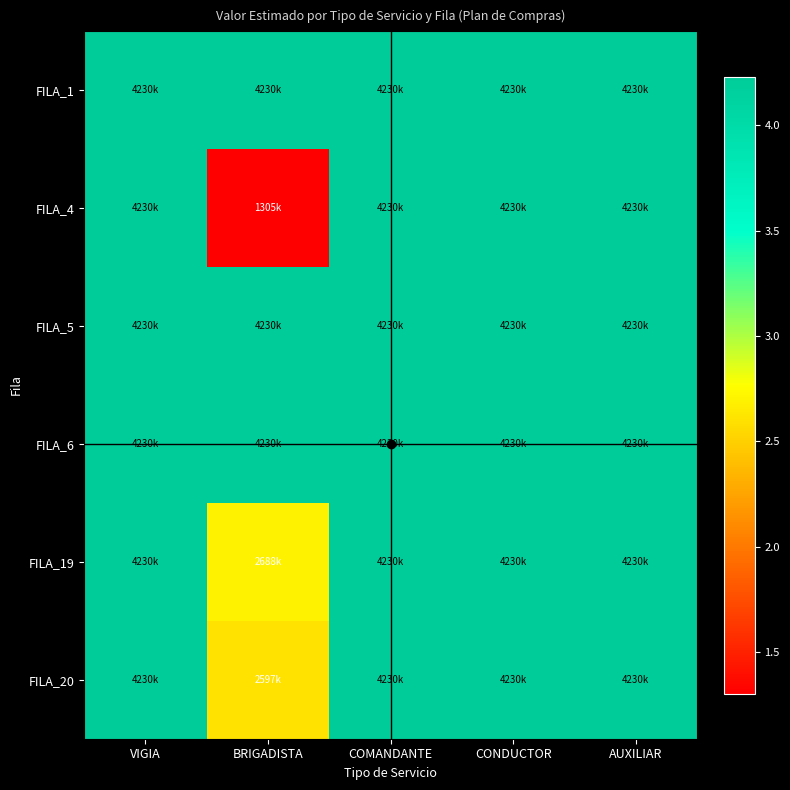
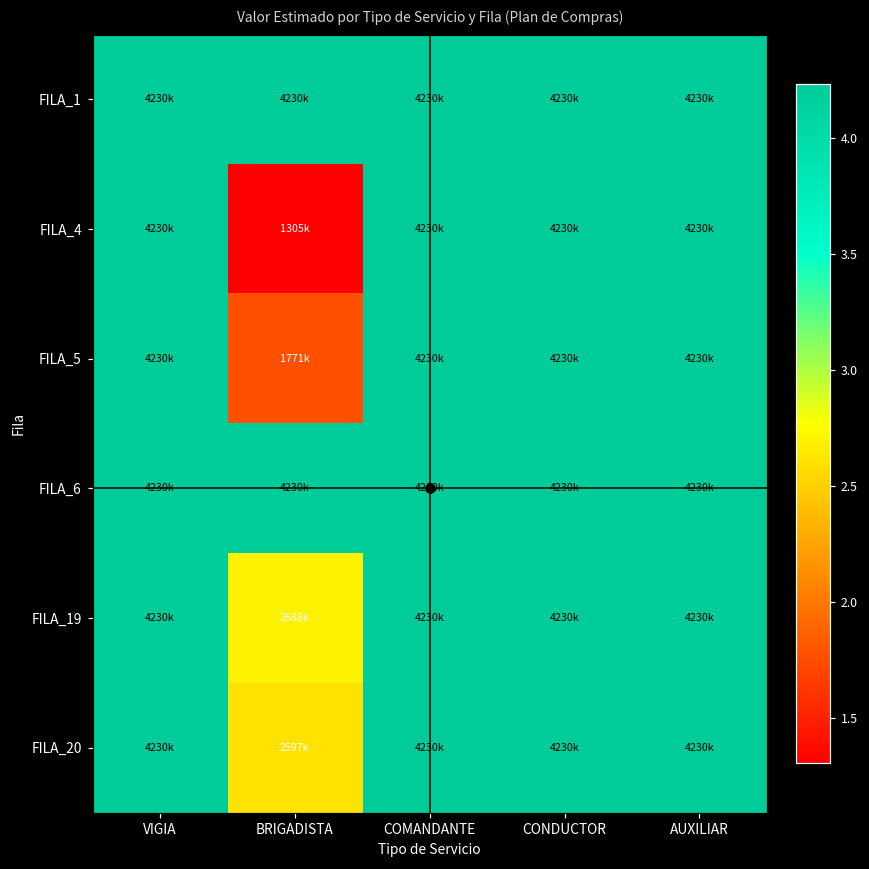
  {
    "FILA_1": {
      "VIGIA": "4230k",
      "BRIGADISTA": "4230k",
      "COMANDANTE": "4230k",
      "CONDUCTOR": "4230k",
      "AUXILIAR": "4230k"
    },
    "FILA_4": {
      "VIGIA": "4230k",
      "BRIGADISTA": "1305k",
      "COMANDANTE": "4230k",
      "CONDUCTOR": "4230k",
      "AUXILIAR": "4230k"
    },
    "FILA_5": {
      "VIGIA": "4230k",
-     "BRIGADISTA": "4230k",
+     "BRIGADISTA": "1771k",
      "COMANDANTE": "4230k",
      "CONDUCTOR": "4230k",
      "AUXILIAR": "4230k"
    },
    "FILA_6": {
      "VIGIA": "4230k",
      "BRIGADISTA": "4230k",
      "CONDUCTOR": "4230k",
      "AUXILIAR": "4230k"
    },
    "FILA_19": {
      "VIGIA": "4230k",
      "BRIGADISTA": "2688k",
      "COMANDANTE": "4230k",
      "CONDUCTOR": "4230k",
      "AUXILIAR": "4230k"
    },
    "FILA_20": {
      "VIGIA": "4230k",
      "BRIGADISTA": "2597k",
      "COMANDANTE": "4230k",
      "CONDUCTOR": "4230k",
      "AUXILIAR": "4230k"
    }
  }
